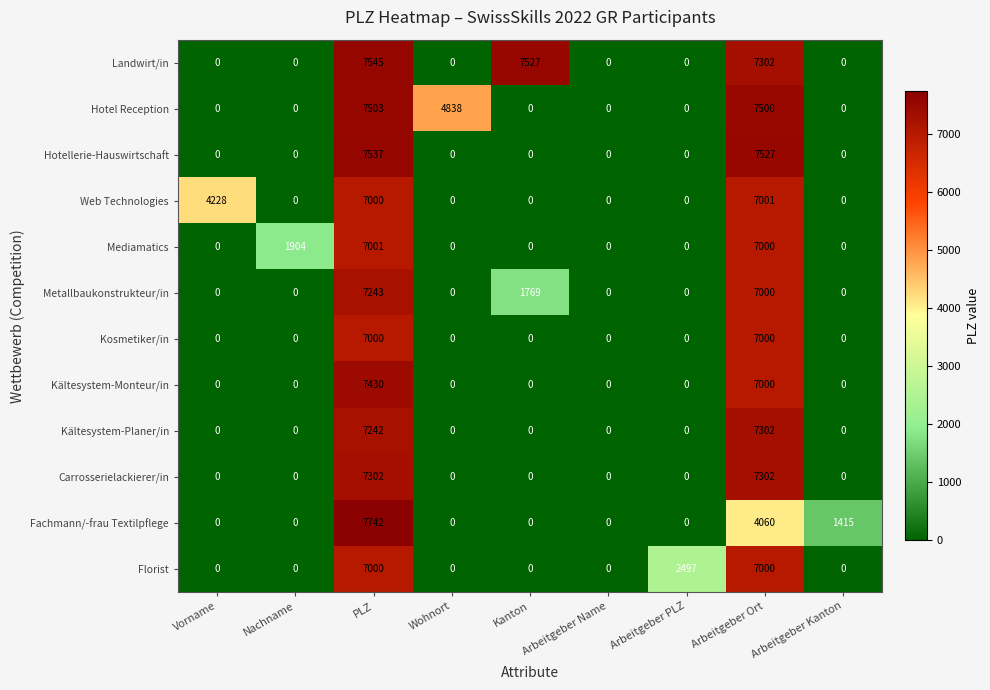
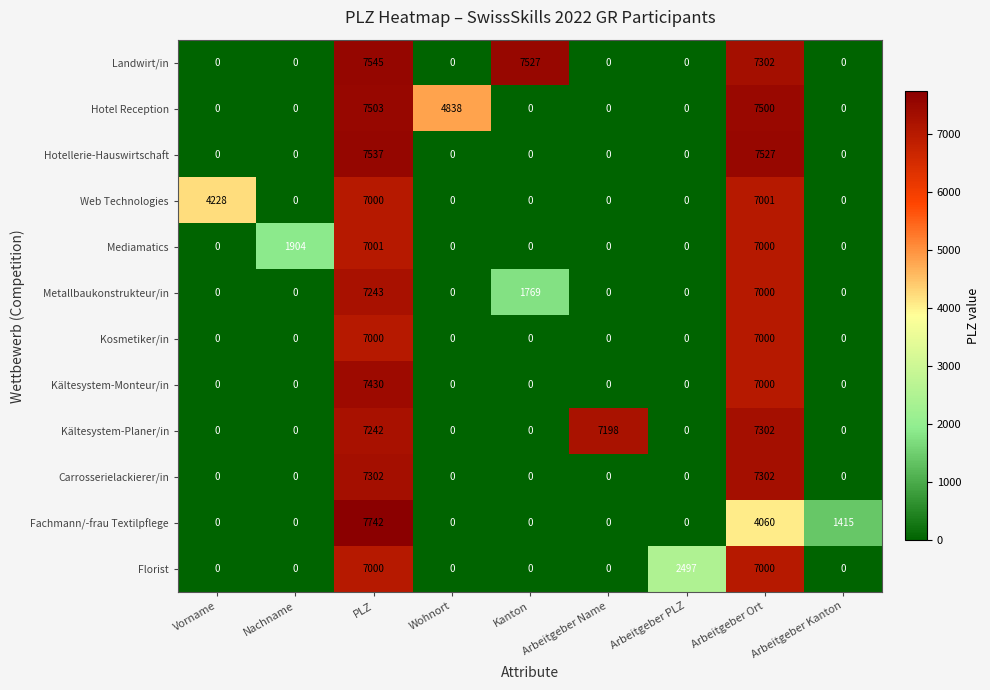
  {
    "Landwirt/in": {
      "Vorname": 0,
      "Nachname": 0,
      "PLZ": 7545,
      "Wohnort": 0,
      "Kanton": 7527,
      "Arbeitgeber Name": 0,
      "Arbeitgeber PLZ": 0,
      "Arbeitgeber Ort": 7302,
      "Arbeitgeber Kanton": 0
    },
    "Hotel Reception": {
      "Vorname": 0,
      "Nachname": 0,
      "PLZ": 7503,
      "Wohnort": 4838,
      "Kanton": 0,
      "Arbeitgeber Name": 0,
      "Arbeitgeber PLZ": 0,
      "Arbeitgeber Ort": 7500,
      "Arbeitgeber Kanton": 0
    },
    "Hotellerie-Hauswirtschaft": {
      "Vorname": 0,
      "Nachname": 0,
      "PLZ": 7537,
      "Wohnort": 0,
      "Kanton": 0,
      "Arbeitgeber Name": 0,
      "Arbeitgeber PLZ": 0,
      "Arbeitgeber Ort": 7527,
      "Arbeitgeber Kanton": 0
    },
    "Web Technologies": {
      "Vorname": 4228,
      "Nachname": 0,
      "PLZ": 7000,
      "Wohnort": 0,
      "Kanton": 0,
      "Arbeitgeber Name": 0,
      "Arbeitgeber PLZ": 0,
      "Arbeitgeber Ort": 7001,
      "Arbeitgeber Kanton": 0
    },
    "Mediamatics": {
      "Vorname": 0,
      "Nachname": 1904,
      "PLZ": 7001,
      "Wohnort": 0,
      "Kanton": 0,
      "Arbeitgeber Name": 0,
      "Arbeitgeber PLZ": 0,
      "Arbeitgeber Ort": 7000,
      "Arbeitgeber Kanton": 0
    },
    "Metallbaukonstrukteur/in": {
      "Vorname": 0,
      "Nachname": 0,
      "PLZ": 7243,
      "Wohnort": 0,
      "Kanton": 1769,
      "Arbeitgeber Name": 0,
      "Arbeitgeber PLZ": 0,
      "Arbeitgeber Ort": 7000,
      "Arbeitgeber Kanton": 0
    },
    "Kosmetiker/in": {
      "Vorname": 0,
      "Nachname": 0,
      "PLZ": 7000,
      "Wohnort": 0,
      "Kanton": 0,
      "Arbeitgeber Name": 0,
      "Arbeitgeber PLZ": 0,
      "Arbeitgeber Ort": 7000,
      "Arbeitgeber Kanton": 0
    },
    "Kältesystem-Monteur/in": {
      "Vorname": 0,
      "Nachname": 0,
      "PLZ": 7430,
      "Wohnort": 0,
      "Kanton": 0,
      "Arbeitgeber Name": 0,
      "Arbeitgeber PLZ": 0,
      "Arbeitgeber Ort": 7000,
      "Arbeitgeber Kanton": 0
    },
    "Kältesystem-Planer/in": {
      "Vorname": 0,
      "Nachname": 0,
      "PLZ": 7242,
      "Wohnort": 0,
      "Kanton": 0,
-     "Arbeitgeber Name": 0,
+     "Arbeitgeber Name": 7198,
      "Arbeitgeber PLZ": 0,
      "Arbeitgeber Ort": 7302,
      "Arbeitgeber Kanton": 0
    },
    "Carrosserielackierer/in": {
      "Vorname": 0,
      "Nachname": 0,
      "PLZ": 7302,
      "Wohnort": 0,
      "Kanton": 0,
      "Arbeitgeber Name": 0,
      "Arbeitgeber PLZ": 0,
      "Arbeitgeber Ort": 7302,
      "Arbeitgeber Kanton": 0
    },
    "Fachmann/-frau Textilpflege": {
      "Vorname": 0,
      "Nachname": 0,
      "PLZ": 7742,
      "Wohnort": 0,
      "Kanton": 0,
      "Arbeitgeber Name": 0,
      "Arbeitgeber PLZ": 0,
      "Arbeitgeber Ort": 4060,
      "Arbeitgeber Kanton": 1415
    },
    "Florist": {
      "Vorname": 0,
      "Nachname": 0,
      "PLZ": 7000,
      "Wohnort": 0,
      "Kanton": 0,
      "Arbeitgeber Name": 0,
      "Arbeitgeber PLZ": 2497,
      "Arbeitgeber Ort": 7000,
      "Arbeitgeber Kanton": 0
    }
  }
